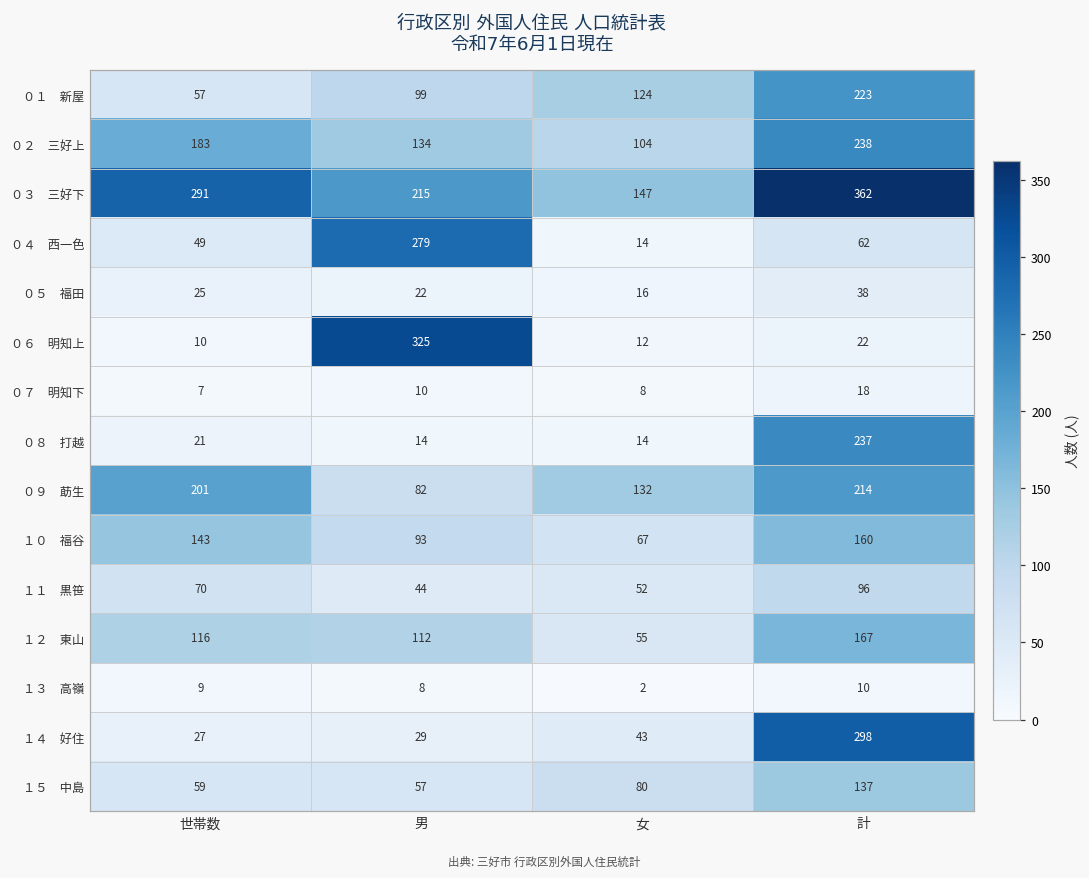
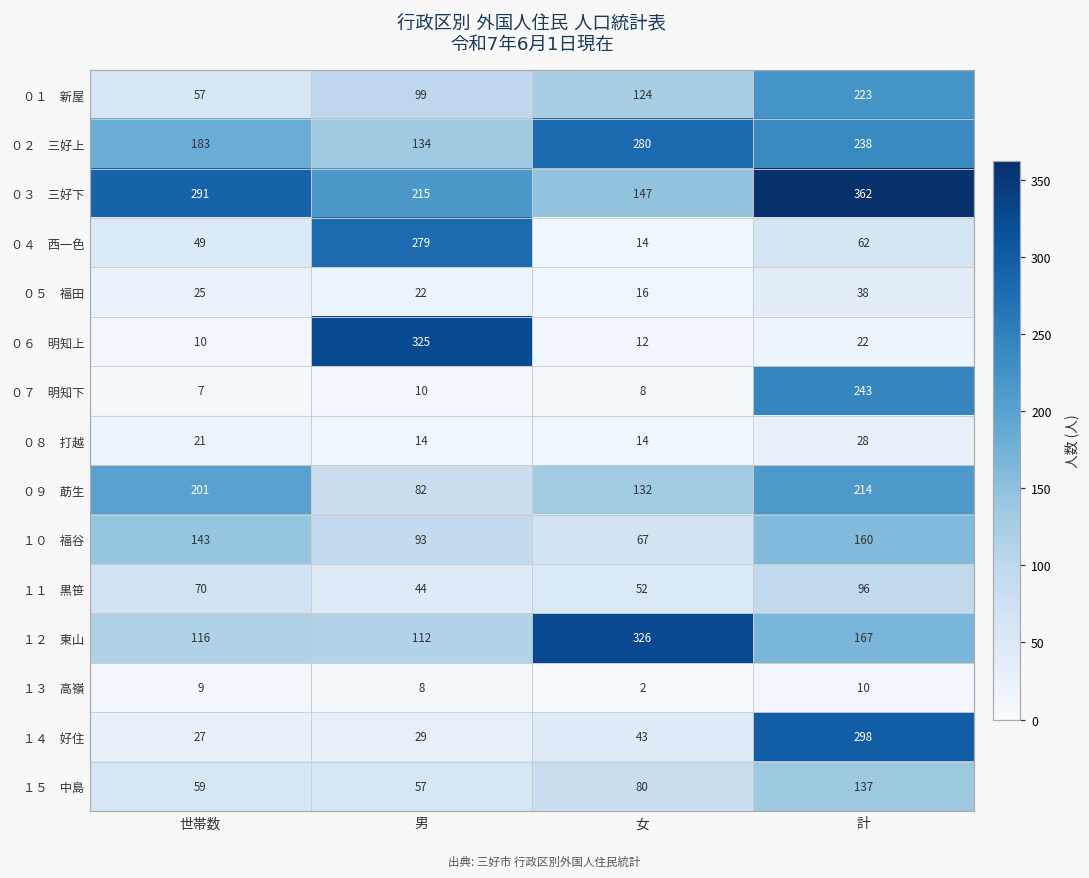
  {
    "０１ 新屋": {
      "世帯数": 57,
      "男": 99,
      "女": 124,
      "計": 223
    },
    "０２ 三好上": {
      "世帯数": 183,
      "男": 134,
-     "女": 104,
+     "女": 280,
      "計": 238
    },
    "０３ 三好下": {
      "世帯数": 291,
      "男": 215,
      "女": 147,
      "計": 362
    },
    "０４ 西一色": {
      "世帯数": 49,
      "男": 279,
      "女": 14,
      "計": 62
    },
    "０５ 福田": {
      "世帯数": 25,
      "男": 22,
      "女": 16,
      "計": 38
    },
    "０６ 明知上": {
      "世帯数": 10,
      "男": 325,
      "女": 12,
      "計": 22
    },
    "０７ 明知下": {
      "世帯数": 7,
      "男": 10,
      "女": 8,
-     "計": 18
+     "計": 243
    },
    "０８ 打越": {
      "世帯数": 21,
      "男": 14,
      "女": 14,
-     "計": 237
+     "計": 28
    },
    "０９ 莇生": {
      "世帯数": 201,
      "男": 82,
      "女": 132,
      "計": 214
    },
    "１０ 福谷": {
      "世帯数": 143,
      "男": 93,
      "女": 67,
      "計": 160
    },
    "１１ 黒笹": {
      "世帯数": 70,
      "男": 44,
      "女": 52,
      "計": 96
    },
    "１２ 東山": {
      "世帯数": 116,
      "男": 112,
-     "女": 55,
+     "女": 326,
      "計": 167
    },
    "１３ 高嶺": {
      "世帯数": 9,
      "男": 8,
      "女": 2,
      "計": 10
    },
    "１４ 好住": {
      "世帯数": 27,
      "男": 29,
      "女": 43,
      "計": 298
    },
    "１５ 中島": {
      "世帯数": 59,
      "男": 57,
      "女": 80,
      "計": 137
    }
  }
